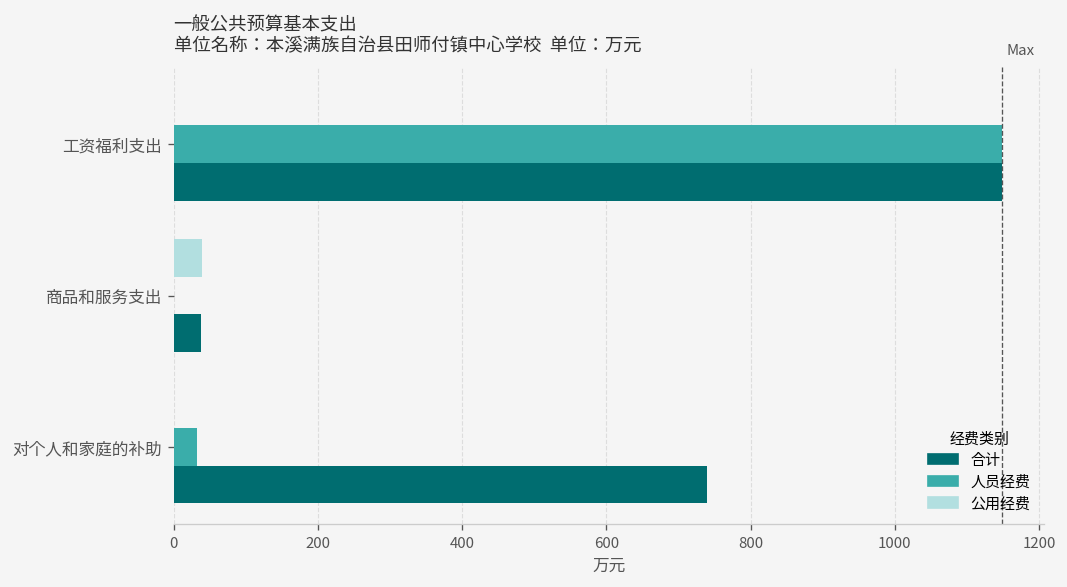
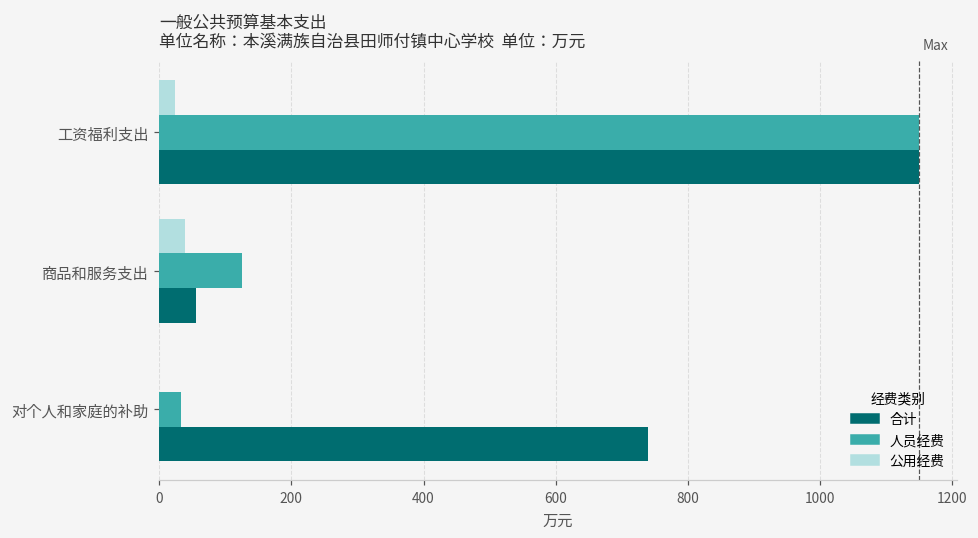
  {
    "合计": {
      "工资福利支出": 1150,
-     "商品和服务支出": 40,
+     "商品和服务支出": 60,
      "对个人和家庭的补助": 740
    },
    "人员经费": {
      "工资福利支出": 1150,
-     "商品和服务支出": 0,
+     "商品和服务支出": 130,
      "对个人和家庭的补助": 30
    },
    "公用经费": {
-     "工资福利支出": 0,
+     "工资福利支出": 20,
      "商品和服务支出": 40,
      "对个人和家庭的补助": 0
    }
  }
